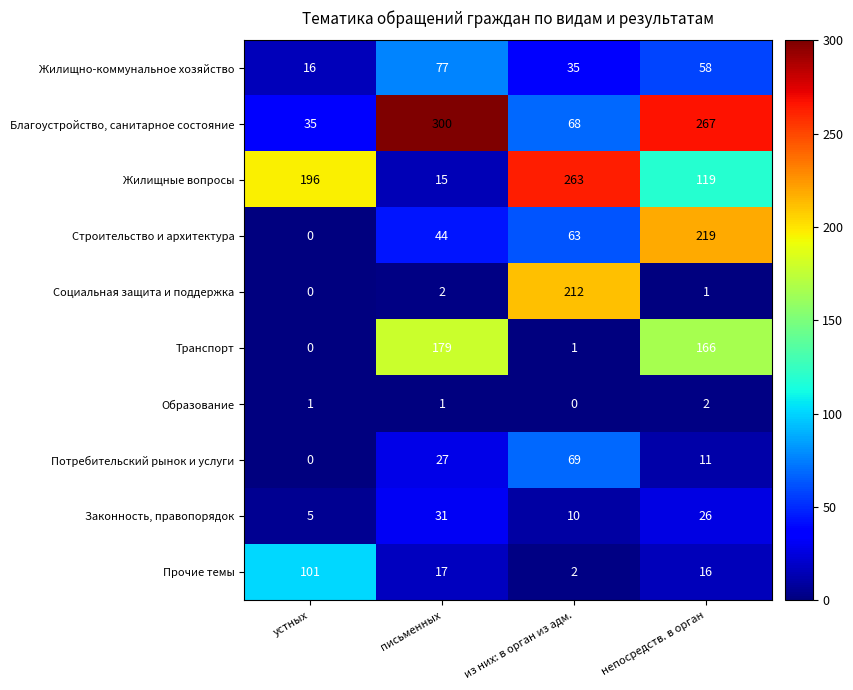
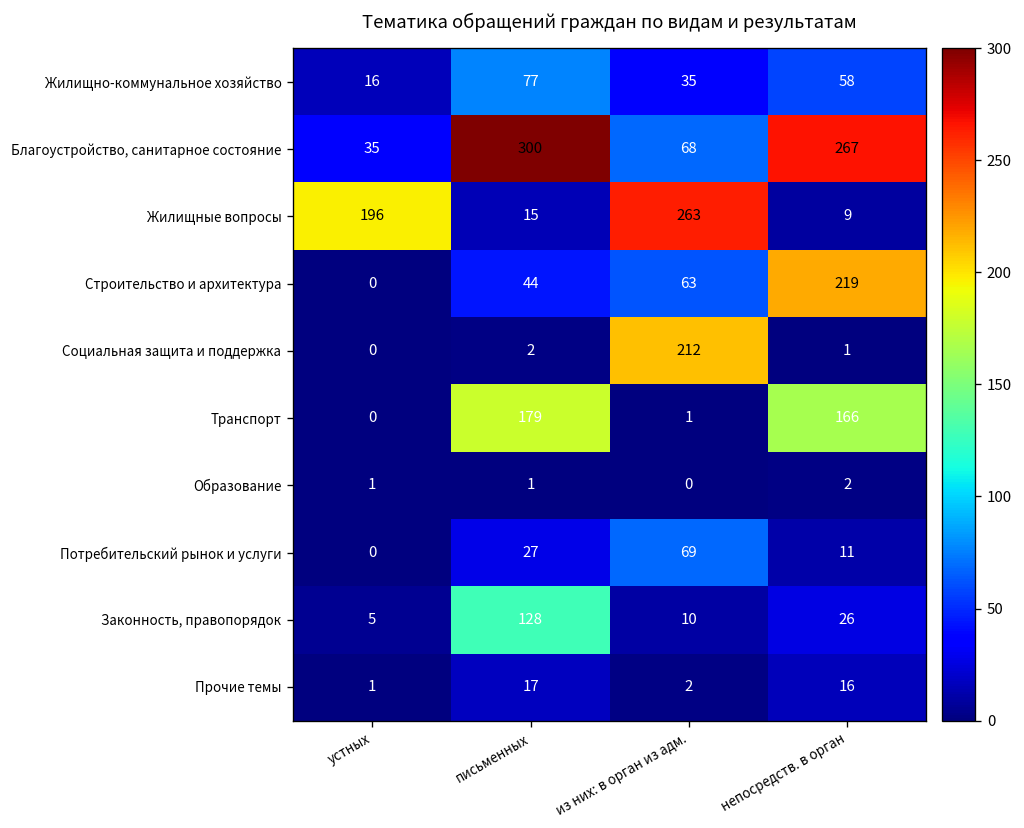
  {
    "Жилищно-коммунальное хозяйство": {
      "устных": 16,
      "письменных": 77,
      "из них: в орган из адм.": 35,
      "непосредств. в орган": 58
    },
    "Благоустройство, санитарное состояние": {
      "устных": 35,
      "письменных": 300,
      "из них: в орган из адм.": 68,
      "непосредств. в орган": 267
    },
    "Жилищные вопросы": {
      "устных": 196,
      "письменных": 15,
      "из них: в орган из адм.": 263,
-     "непосредств. в орган": 119
+     "непосредств. в орган": 9
    },
    "Строительство и архитектура": {
      "устных": 0,
      "письменных": 44,
      "из них: в орган из адм.": 63,
      "непосредств. в орган": 219
    },
    "Социальная защита и поддержка": {
      "устных": 0,
      "письменных": 2,
      "из них: в орган из адм.": 212,
      "непосредств. в орган": 1
    },
    "Транспорт": {
      "устных": 0,
      "письменных": 179,
      "из них: в орган из адм.": 1,
      "непосредств. в орган": 166
    },
    "Образование": {
      "устных": 1,
      "письменных": 1,
      "из них: в орган из адм.": 0,
      "непосредств. в орган": 2
    },
    "Потребительский рынок и услуги": {
      "устных": 0,
      "письменных": 27,
      "из них: в орган из адм.": 69,
      "непосредств. в орган": 11
    },
    "Законность, правопорядок": {
      "устных": 5,
-     "письменных": 31,
+     "письменных": 128,
      "из них: в орган из адм.": 10,
      "непосредств. в орган": 26
    },
    "Прочие темы": {
-     "устных": 101,
+     "устных": 1,
      "письменных": 17,
      "из них: в орган из адм.": 2,
      "непосредств. в орган": 16
    }
  }
